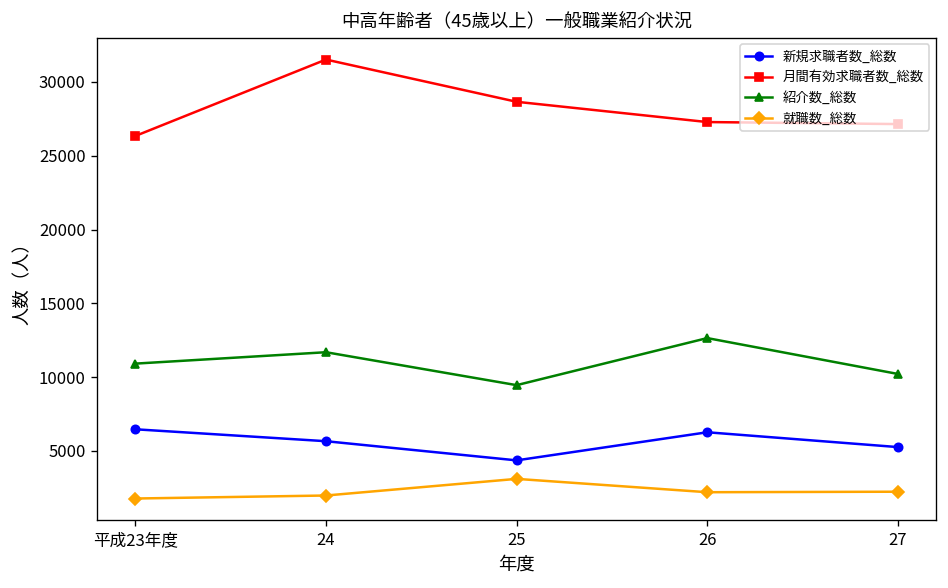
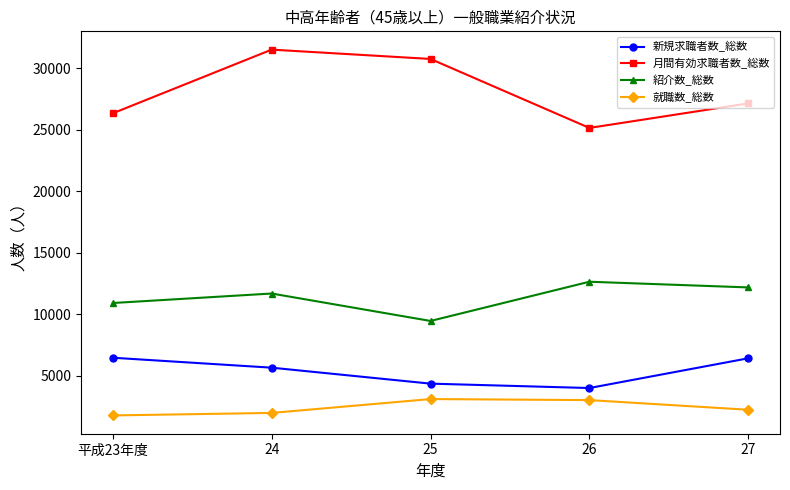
  {
    "新規求職者数_総数": {
      "平成23年度": 6500,
      "24": 5700,
      "25": 4400,
-     "26": 6300,
-     "27": 5300
+     "26": 4000,
+     "27": 6400
    },
    "月間有効求職者数_総数": {
      "平成23年度": 26300,
      "24": 31500,
-     "25": 28700,
-     "26": 27300
+     "25": 30800,
+     "26": 25200
    },
    "紹介数_総数": {
      "平成23年度": 10900,
      "24": 11700,
      "25": 9500,
      "26": 12600,
-     "27": 10200
+     "27": 12200
    },
    "就職数_総数": {
      "平成23年度": 1800,
      "24": 2000,
      "25": 3100,
-     "26": 2200,
+     "26": 3000,
      "27": 2200
    }
  }
